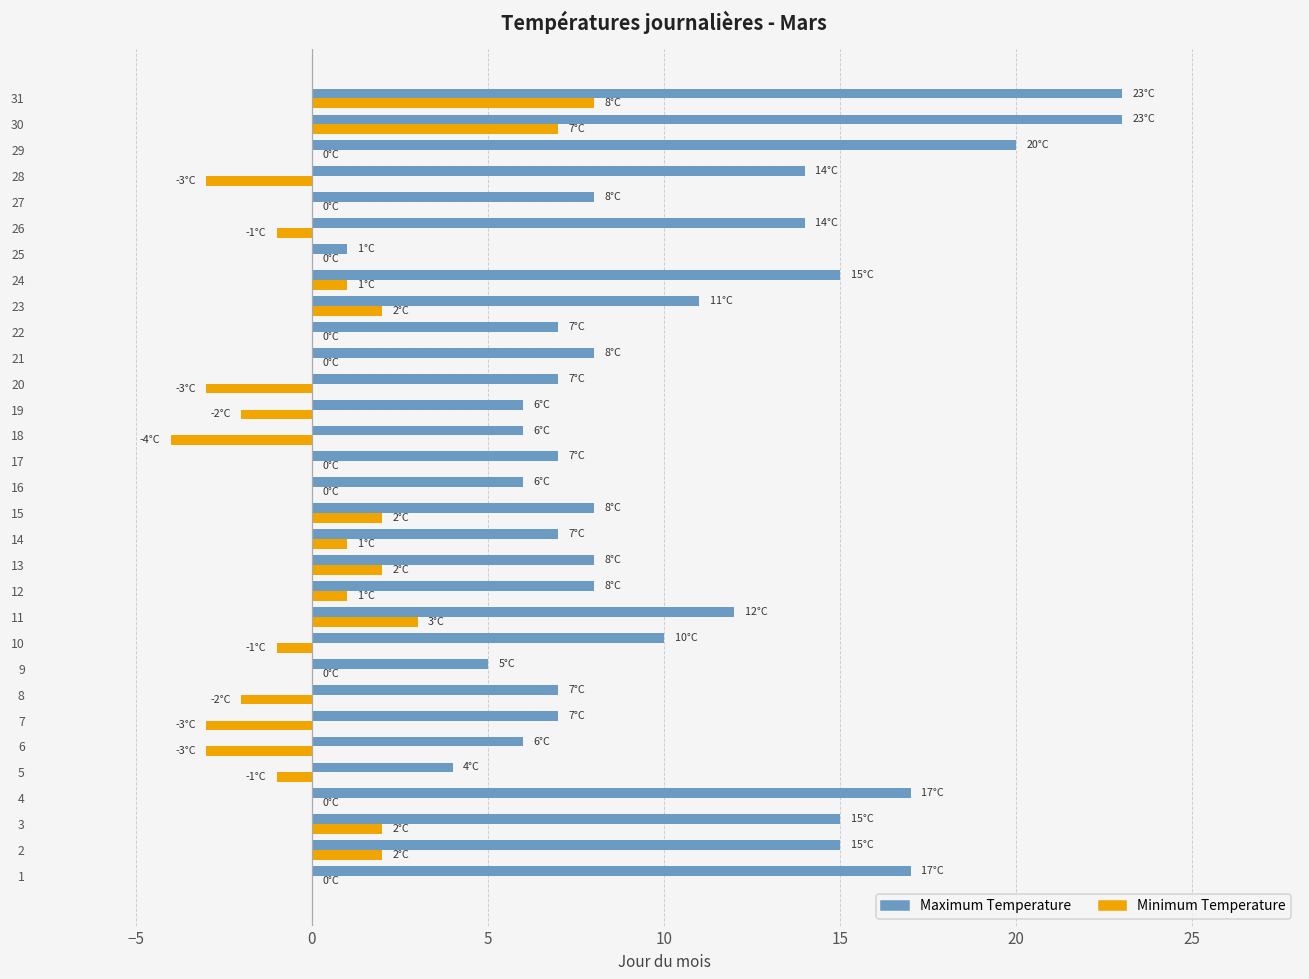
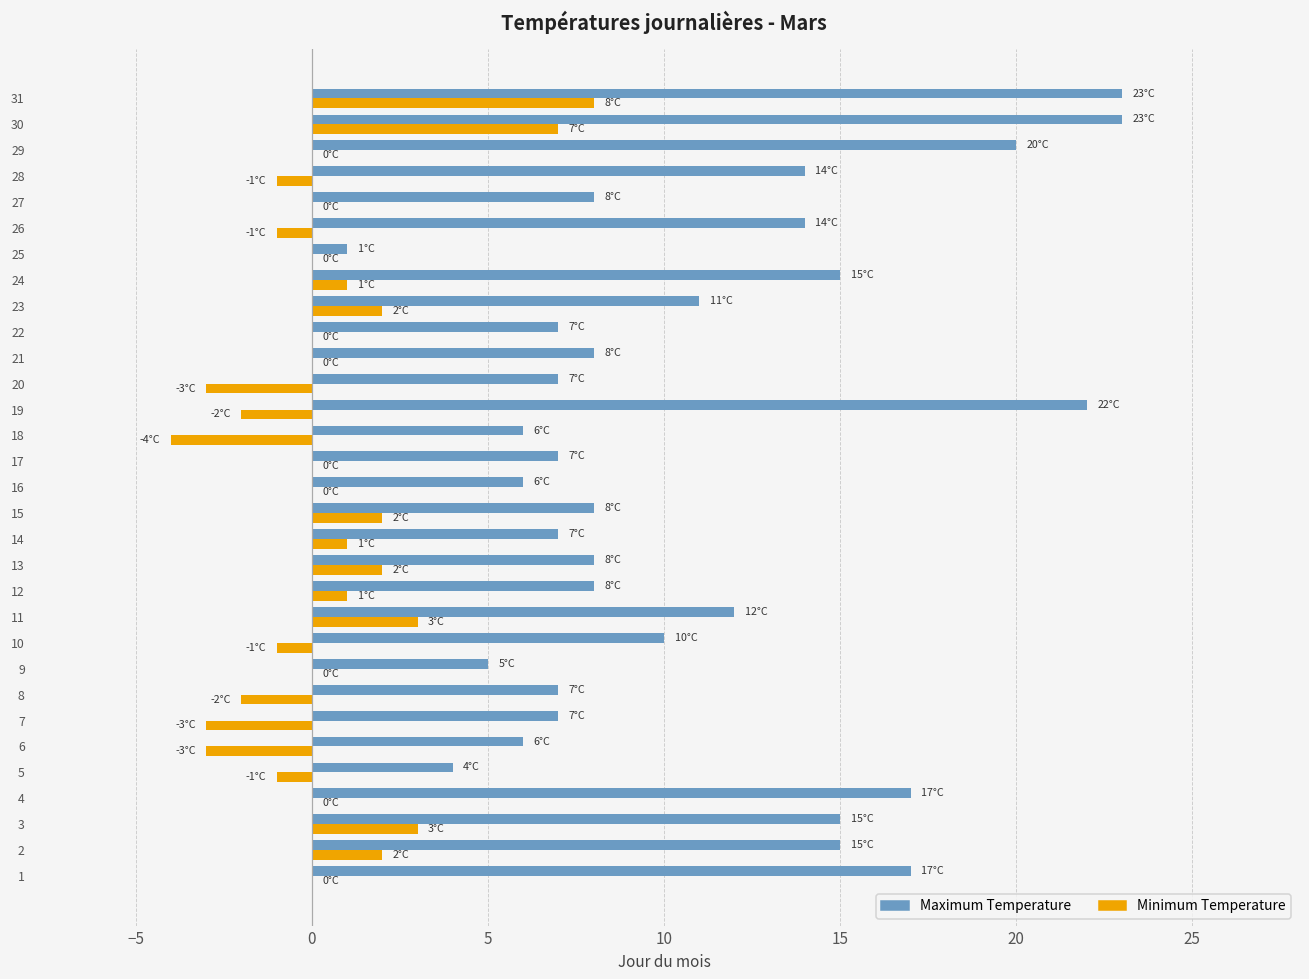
  {
    "Maximum Temperature": {
      "31": "23°C",
      "30": "23°C",
      "29": "20°C",
      "28": "14°C",
      "27": "8°C",
      "26": "14°C",
      "25": "1°C",
      "24": "15°C",
      "23": "11°C",
      "22": "7°C",
      "21": "8°C",
      "20": "7°C",
-     "19": "6°C",
+     "19": "22°C",
      "18": "6°C",
      "17": "7°C",
      "16": "6°C",
      "15": "8°C",
      "14": "7°C",
      "13": "8°C",
      "12": "8°C",
      "11": "12°C",
      "10": "10°C",
      "9": "5°C",
      "8": "7°C",
      "7": "7°C",
      "6": "6°C",
      "5": "4°C",
      "4": "17°C",
      "3": "15°C",
      "2": "15°C",
      "1": "17°C"
    },
    "Minimum Temperature": {
      "31": "8°C",
      "30": "7°C",
      "29": "0°C",
-     "28": "-3°C",
+     "28": "-1°C",
      "27": "0°C",
      "26": "-1°C",
      "25": "0°C",
      "24": "1°C",
      "23": "2°C",
      "22": "0°C",
      "21": "0°C",
      "20": "-3°C",
      "19": "-2°C",
      "18": "-4°C",
      "17": "0°C",
      "16": "0°C",
      "15": "2°C",
      "14": "1°C",
      "13": "2°C",
      "12": "1°C",
      "11": "3°C",
      "10": "-1°C",
      "9": "0°C",
      "8": "-2°C",
      "7": "-3°C",
      "6": "-3°C",
      "5": "-1°C",
      "4": "0°C",
-     "3": "2°C",
+     "3": "3°C",
      "2": "2°C",
      "1": "0°C"
    }
  }
